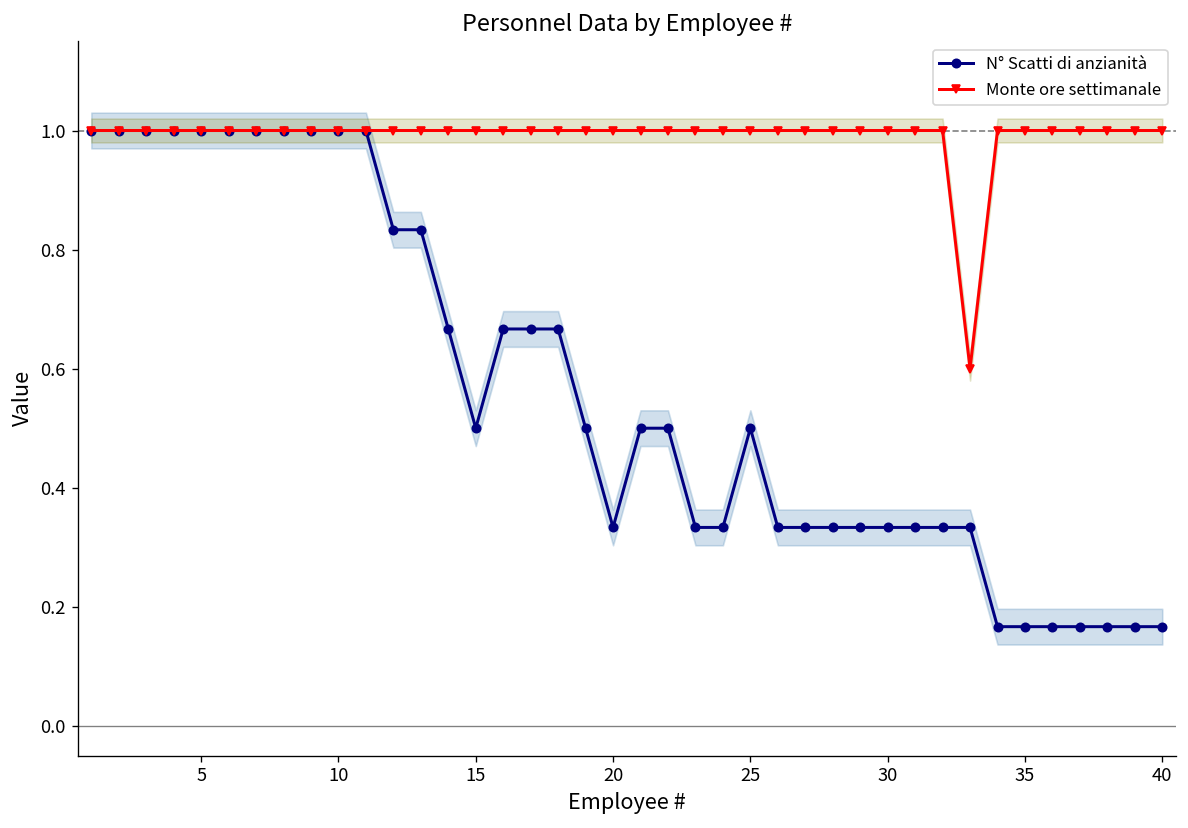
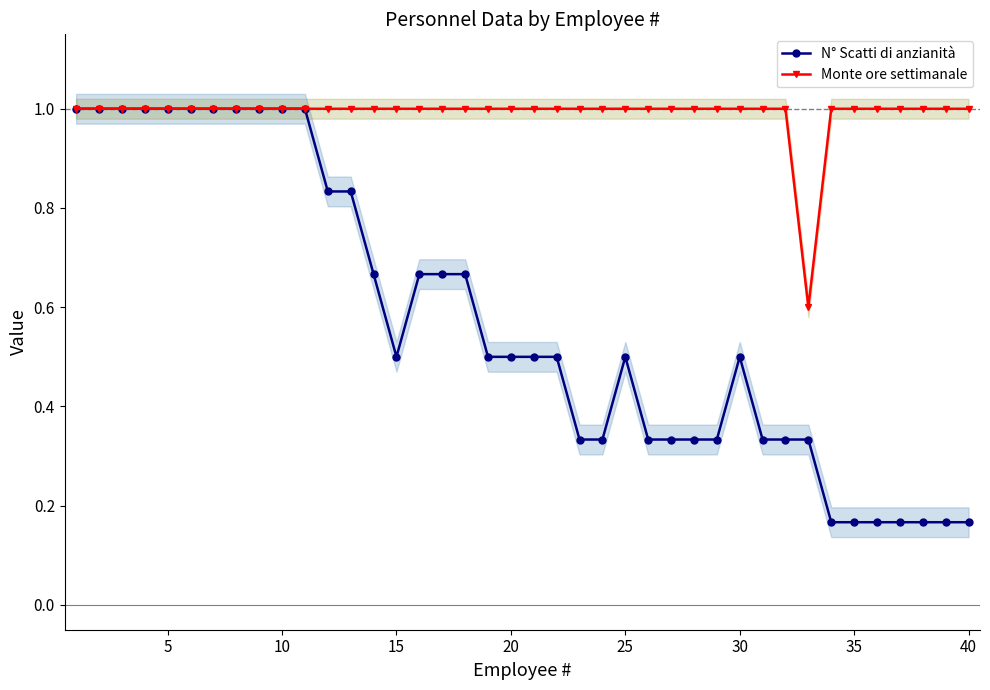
  {
    "N° Scatti di anzianità": {
      "15": 0.50,
-     "20": 0.33,
+     "20": 0.50,
      "25": 0.50,
-     "30": 0.33,
+     "30": 0.50,
      "35": 0.17,
      "40": 0.17
    },
    "Monte ore settimanale": {
      "15": 1.00,
      "20": 1.00,
      "25": 1.00,
      "30": 1.00,
      "35": 1.00,
      "40": 1.00
    }
  }
